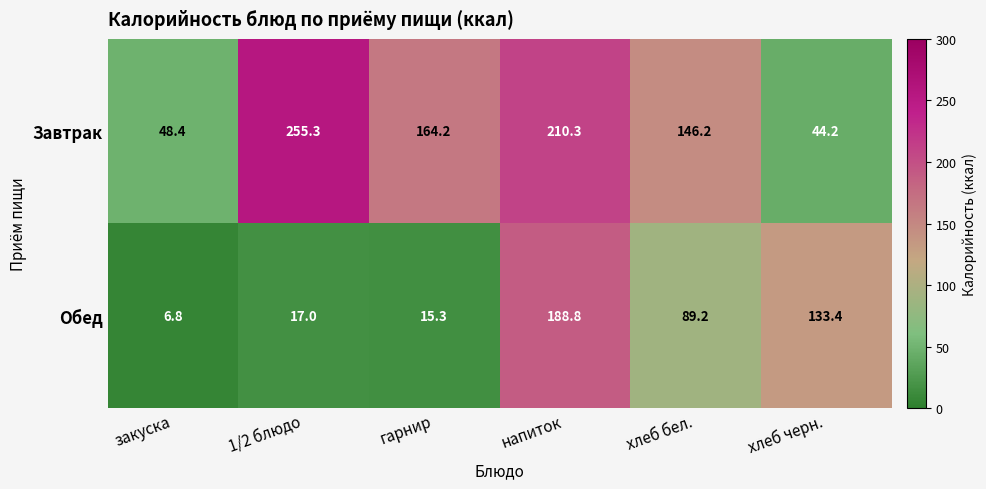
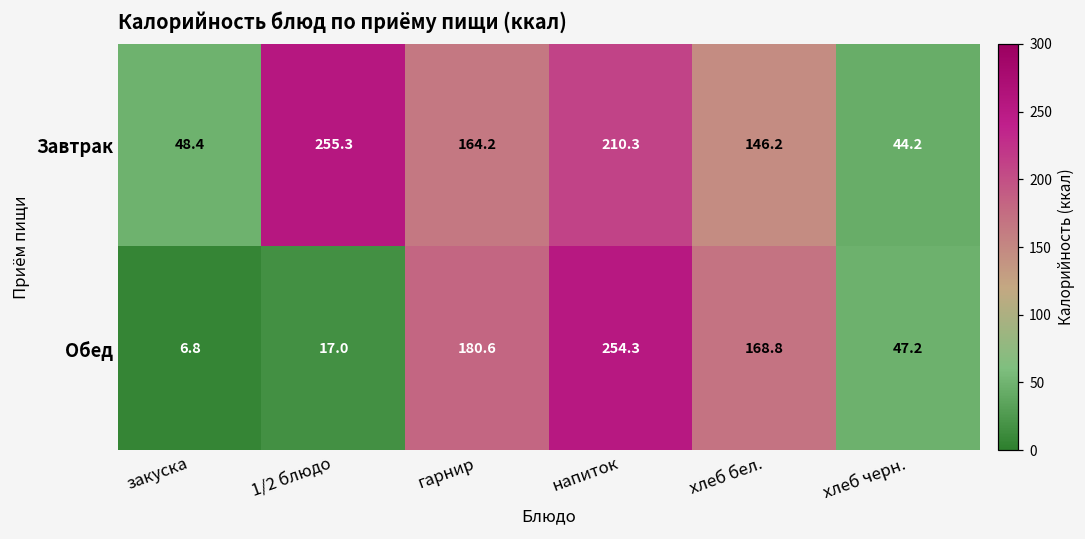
  {
    "Завтрак": {
      "закуска": 48.4,
      "1/2 блюдо": 255.3,
      "гарнир": 164.2,
      "напиток": 210.3,
      "хлеб бел.": 146.2,
      "хлеб черн.": 44.2
    },
    "Обед": {
      "закуска": 6.8,
      "1/2 блюдо": 17.0,
-     "гарнир": 15.3,
-     "напиток": 188.8,
-     "хлеб бел.": 89.2,
-     "хлеб черн.": 133.4
+     "гарнир": 180.6,
+     "напиток": 254.3,
+     "хлеб бел.": 168.8,
+     "хлеб черн.": 47.2
    }
  }
